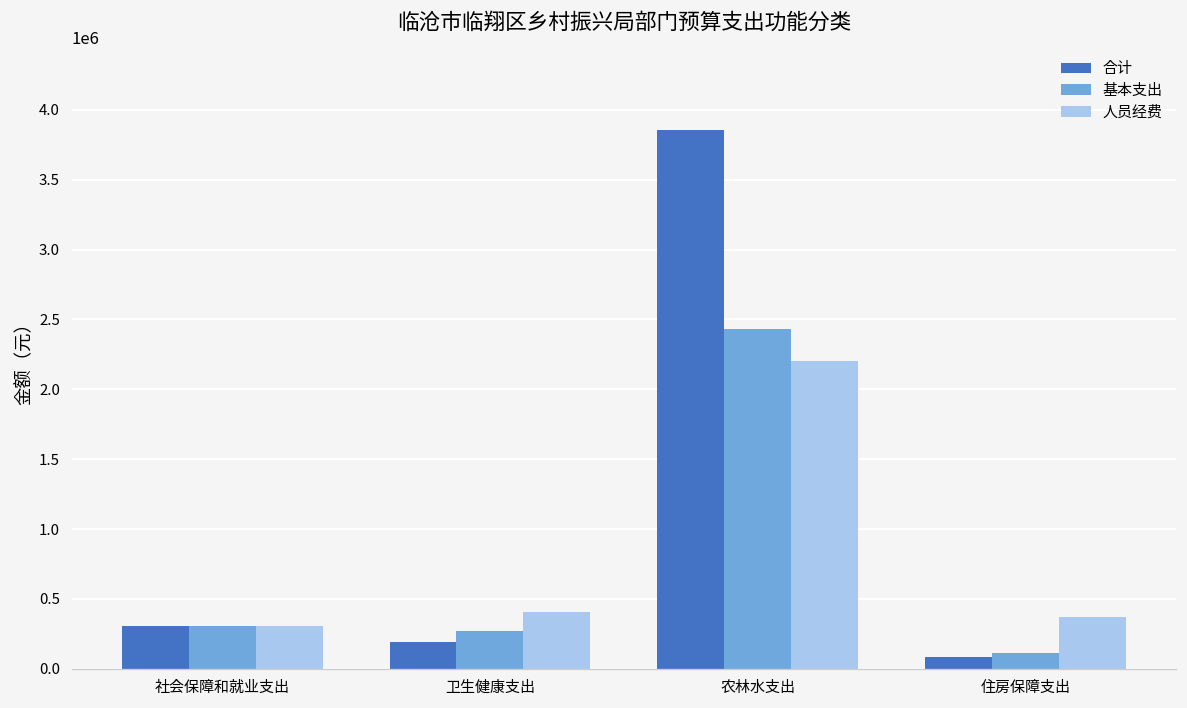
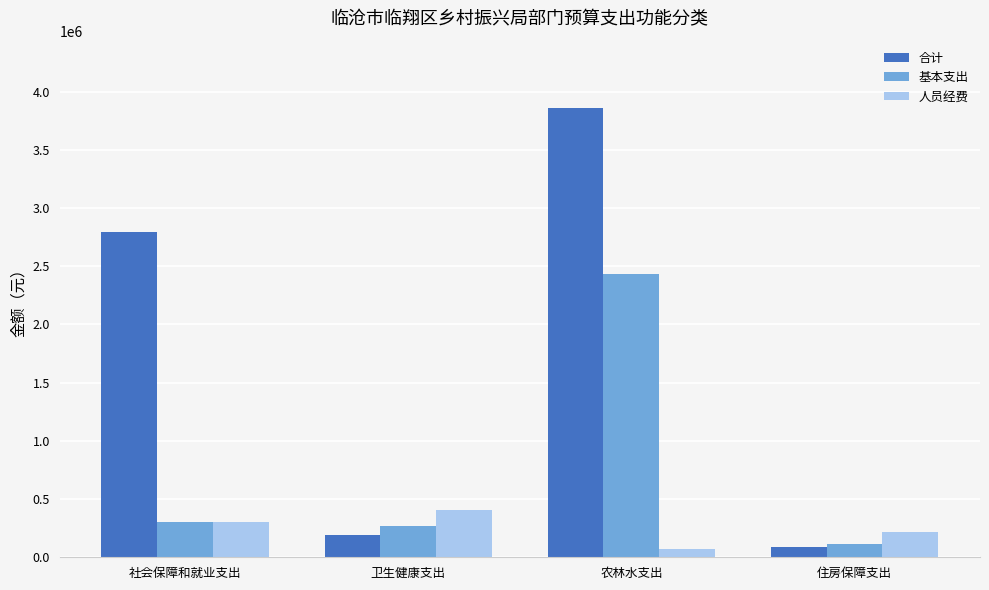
  {
    "合计": {
-     "社会保障和就业支出": 310000,
+     "社会保障和就业支出": 2790000,
      "卫生健康支出": 190000,
      "农林水支出": 3860000,
      "住房保障支出": 80000
    },
    "基本支出": {
      "社会保障和就业支出": 310000,
      "卫生健康支出": 270000,
      "农林水支出": 2430000,
      "住房保障支出": 110000
    },
    "人员经费": {
      "社会保障和就业支出": 310000,
      "卫生健康支出": 400000,
-     "农林水支出": 2210000,
-     "住房保障支出": 370000
+     "农林水支出": 70000,
+     "住房保障支出": 220000
    }
  }
